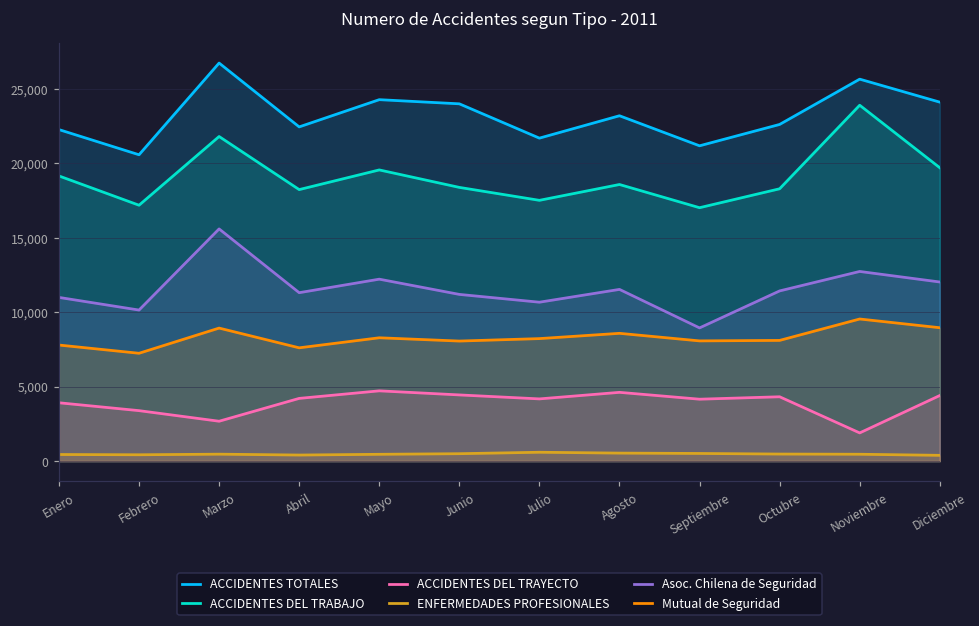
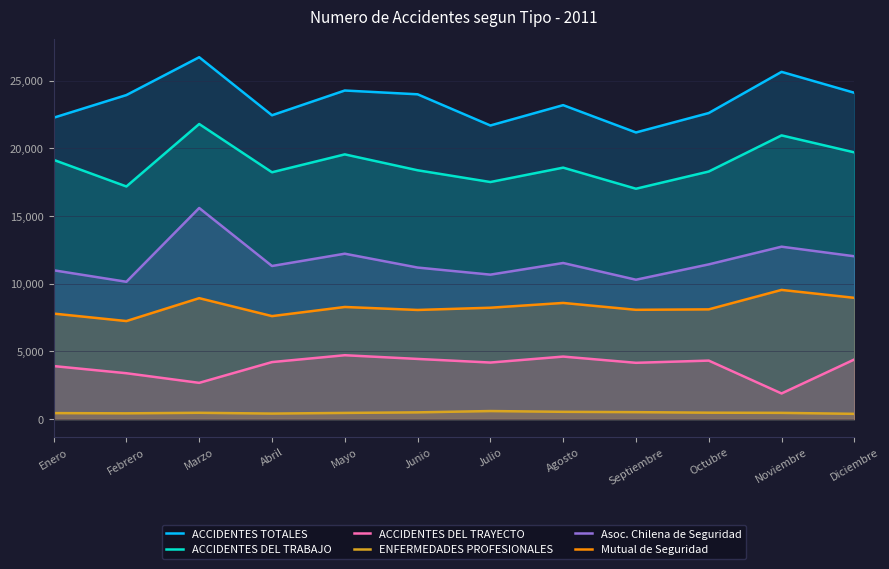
  {
    "ACCIDENTES TOTALES": {
      "Enero": "22,300",
-     "Febrero": "20,600",
+     "Febrero": "23,900",
      "Marzo": "26,700",
      "Abril": "22,400",
      "Mayo": "24,300",
      "Junio": "24,000",
      "Julio": "21,700",
      "Agosto": "23,200",
      "Septiembre": "21,200",
      "Octubre": "22,600",
      "Noviembre": "25,600",
      "Diciembre": "24,100"
    },
    "ACCIDENTES DEL TRABAJO": {
      "Enero": "19,100",
      "Febrero": "17,200",
      "Marzo": "21,800",
      "Abril": "18,200",
      "Mayo": "19,600",
      "Junio": "18,400",
      "Julio": "17,500",
      "Agosto": "18,600",
      "Septiembre": "17,000",
      "Octubre": "18,300",
-     "Noviembre": "23,900",
+     "Noviembre": "21,000",
      "Diciembre": "19,700"
    },
    "ACCIDENTES DEL TRAYECTO": {
      "Enero": "3,900",
      "Febrero": "3,400",
      "Marzo": "2,700",
      "Abril": "4,200",
      "Mayo": "4,700",
      "Junio": "4,400",
      "Julio": "4,200",
      "Agosto": "4,600",
      "Septiembre": "4,200",
      "Octubre": "4,300",
      "Noviembre": "1,900",
      "Diciembre": "4,400"
    },
    "Asoc. Chilena de Seguridad": {
      "Enero": "11,000",
      "Febrero": "10,100",
      "Marzo": "15,600",
      "Abril": "11,300",
      "Mayo": "12,200",
      "Junio": "11,200",
      "Julio": "10,700",
      "Agosto": "11,500",
-     "Septiembre": "8,900",
+     "Septiembre": "10,300",
      "Octubre": "11,400",
      "Noviembre": "12,700",
      "Diciembre": "12,000"
    }
  }
